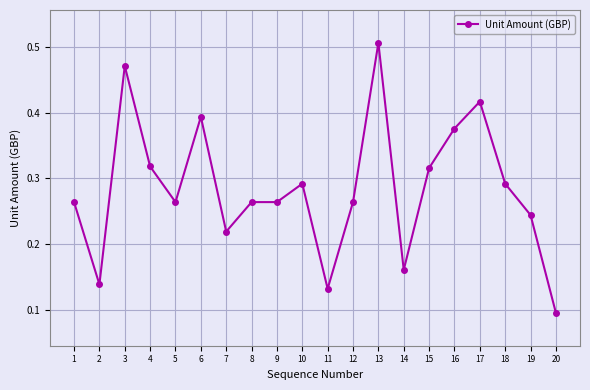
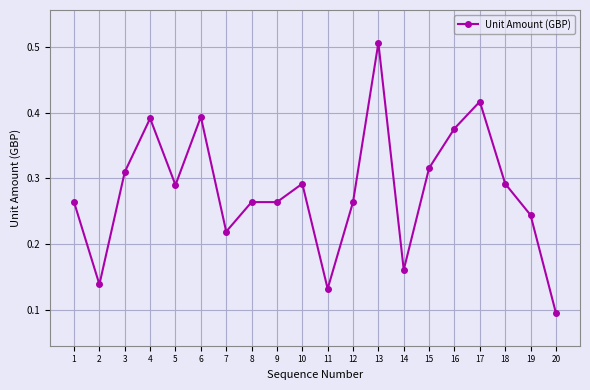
  {
    "1": 0.26,
    "2": 0.14,
-   "3": 0.47,
-   "4": 0.32,
-   "5": 0.26,
+   "3": 0.31,
+   "4": 0.39,
+   "5": 0.29,
    "6": 0.39,
    "7": 0.22,
    "8": 0.26,
    "9": 0.26,
    "10": 0.29,
    "11": 0.13,
    "12": 0.26,
    "13": 0.51,
    "14": 0.16,
    "15": 0.32,
    "16": 0.38,
    "17": 0.42,
    "18": 0.29,
    "19": 0.24,
    "20": 0.10
  }
